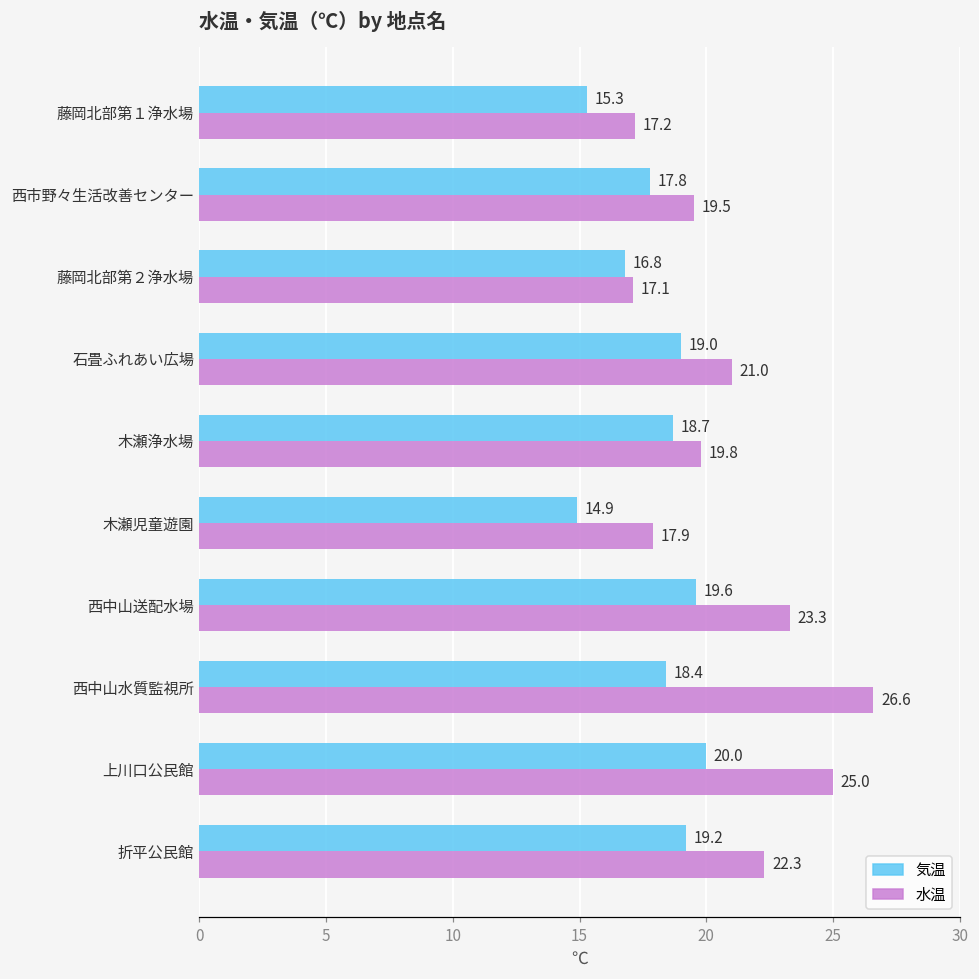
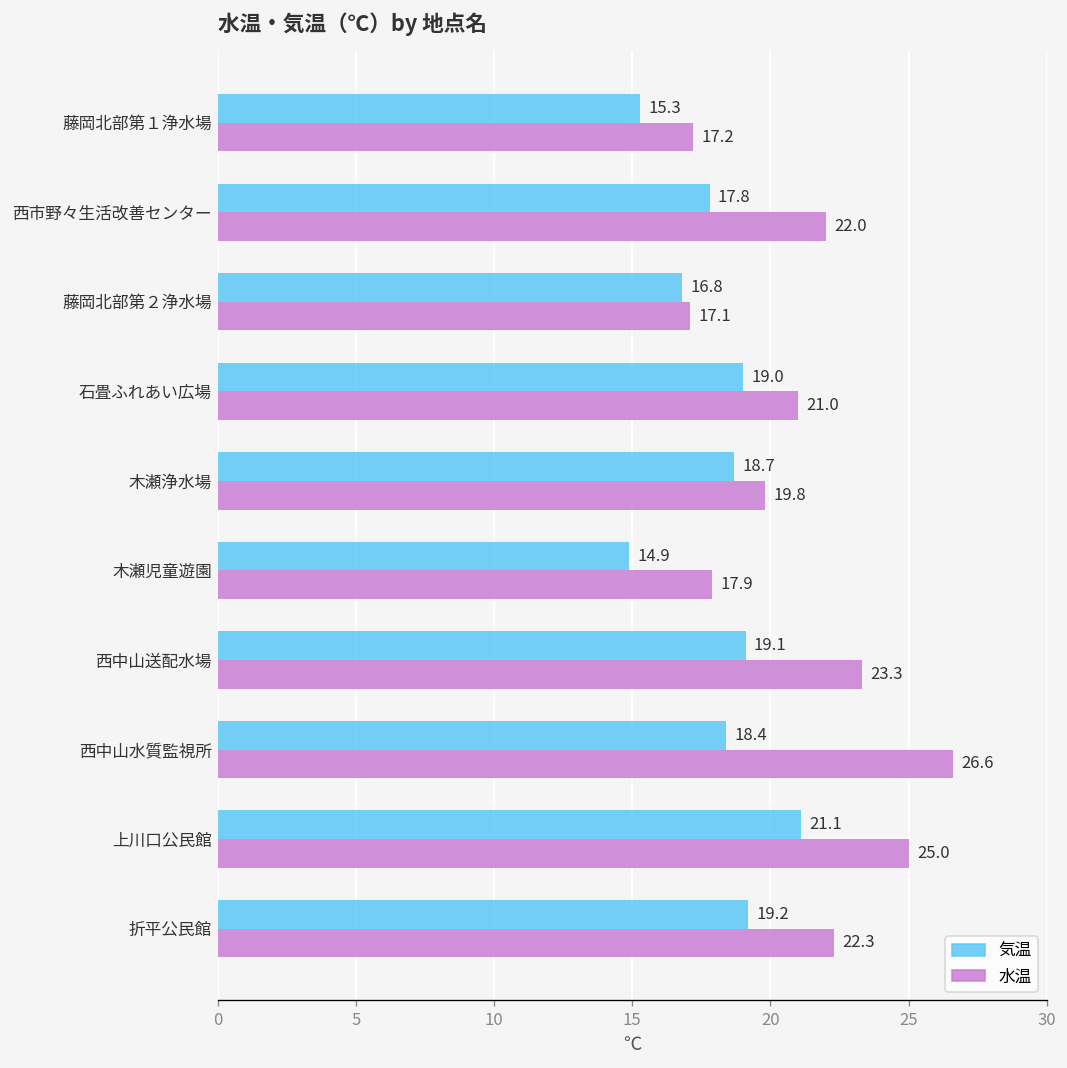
  {
    "気温": {
      "藤岡北部第１浄水場": 15.3,
      "西市野々生活改善センター": 17.8,
      "藤岡北部第２浄水場": 16.8,
      "石畳ふれあい広場": 19.0,
      "木瀬浄水場": 18.7,
      "木瀬児童遊園": 14.9,
-     "西中山送配水場": 19.6,
+     "西中山送配水場": 19.1,
      "西中山水質監視所": 18.4,
-     "上川口公民館": 20.0,
+     "上川口公民館": 21.1,
      "折平公民館": 19.2
    },
    "水温": {
      "藤岡北部第１浄水場": 17.2,
-     "西市野々生活改善センター": 19.5,
+     "西市野々生活改善センター": 22.0,
      "藤岡北部第２浄水場": 17.1,
      "石畳ふれあい広場": 21.0,
      "木瀬浄水場": 19.8,
      "木瀬児童遊園": 17.9,
      "西中山送配水場": 23.3,
      "西中山水質監視所": 26.6,
      "上川口公民館": 25.0,
      "折平公民館": 22.3
    }
  }
